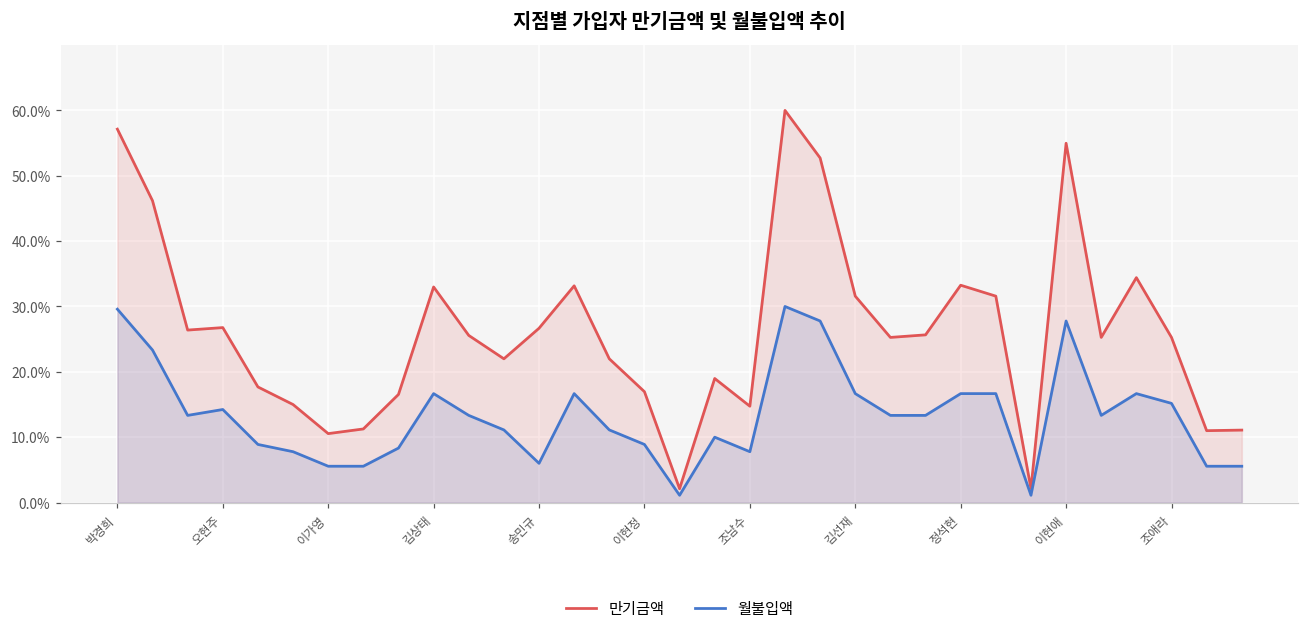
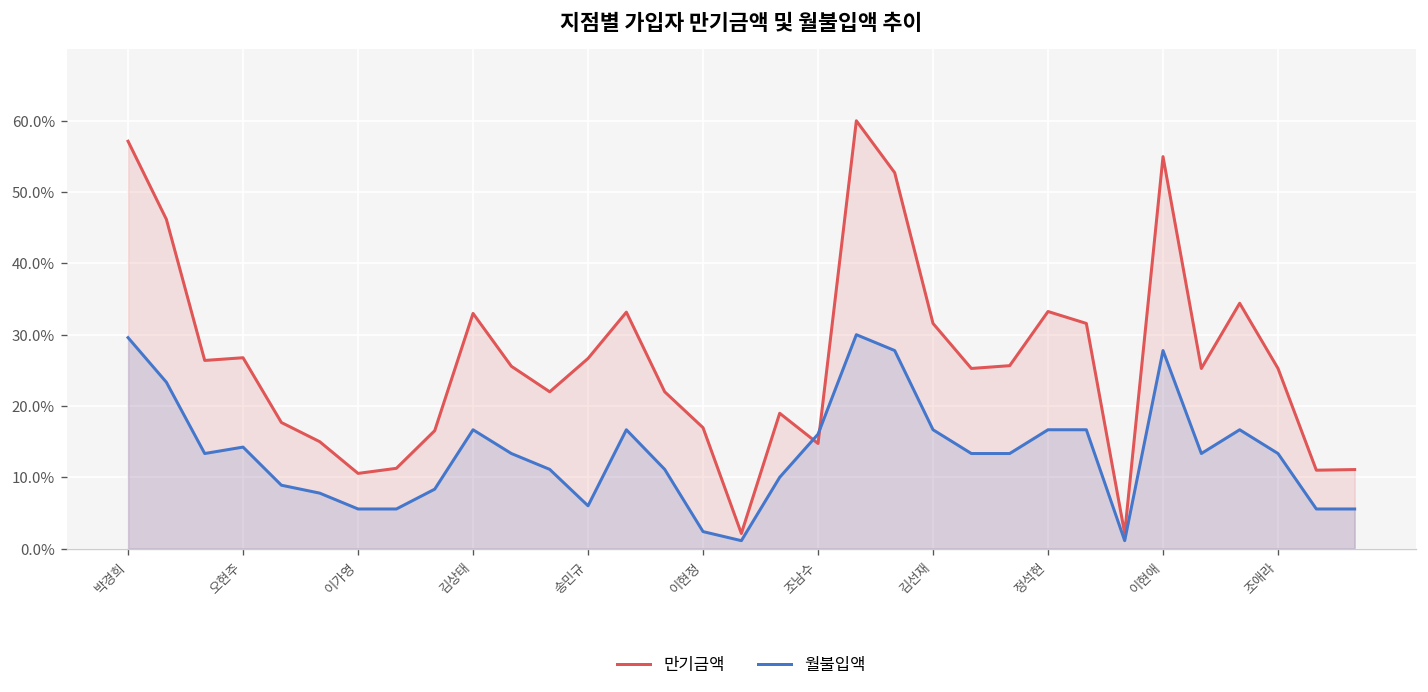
  {
    "만기금액": {
      "박경희": "57%",
      "오현주": "27%",
      "이가영": "11%",
      "김상태": "33%",
      "송민규": "27%",
      "이현정": "17%",
      "조남수": "15%",
      "김선재": "32%",
      "정석현": "33%",
      "이현애": "55%",
      "조애라": "25%"
    },
    "월불입액": {
      "박경희": "30%",
      "오현주": "14%",
      "이가영": "6%",
      "김상태": "17%",
      "송민규": "6%",
-     "이현정": "9%",
-     "조남수": "8%",
+     "이현정": "2%",
+     "조남수": "16%",
      "김선재": "17%",
      "정석현": "17%",
      "이현애": "28%",
-     "조애라": "15%"
+     "조애라": "13%"
    }
  }
